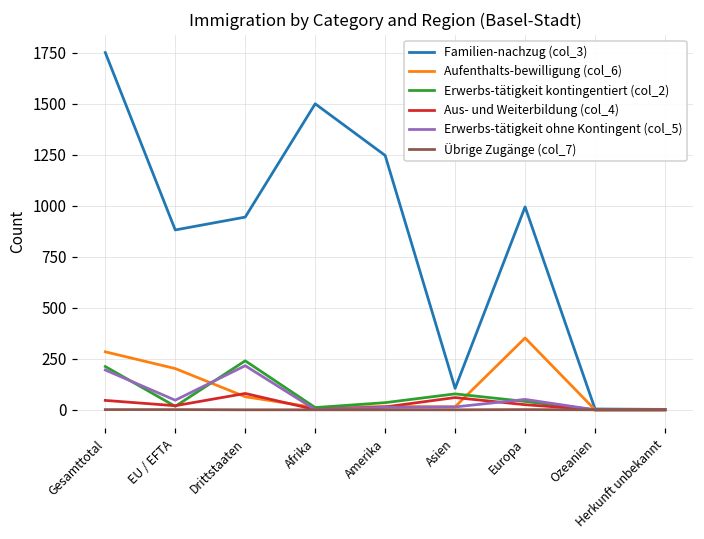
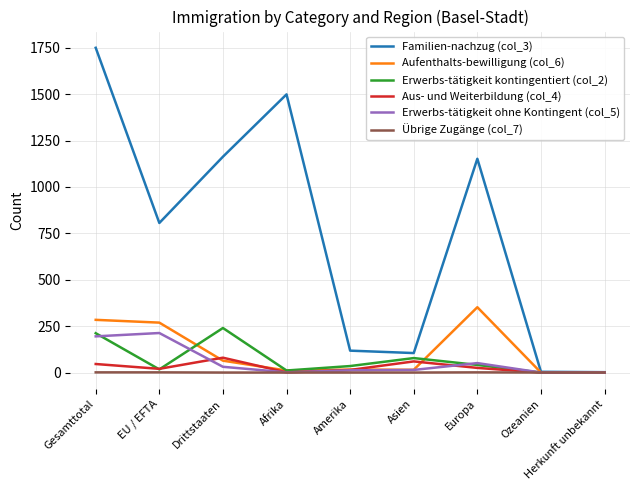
  {
    "Familien-nachzug (col_3)": {
      "Gesamttotal": 1750,
-     "EU / EFTA": 880,
-     "Drittstaaten": 940,
+     "EU / EFTA": 810,
+     "Drittstaaten": 1160,
      "Afrika": 1500,
-     "Amerika": 1250,
+     "Amerika": 120,
      "Asien": 110,
-     "Europa": 990
+     "Europa": 1150
    },
    "Aufenthalts-bewilligung (col_6)": {
      "Gesamttotal": 280,
-     "EU / EFTA": 200,
+     "EU / EFTA": 270,
      "Drittstaaten": 60,
      "Europa": 350
    },
    "Erwerbs-tätigkeit kontingentiert (col_2)": {
      "Gesamttotal": 210,
      "Drittstaaten": 240,
      "Amerika": 40,
      "Asien": 80
    },
    "Aus- und Weiterbildung (col_4)": {
      "Gesamttotal": 50,
      "Drittstaaten": 80,
      "Asien": 60,
      "Europa": 30
    },
    "Erwerbs-tätigkeit ohne Kontingent (col_5)": {
      "Gesamttotal": 200,
-     "EU / EFTA": 50,
-     "Drittstaaten": 220
+     "EU / EFTA": 210,
+     "Drittstaaten": 30
    },
    "Übrige Zugänge (col_7)": {
      "Gesamttotal": 0,
      "EU / EFTA": 0,
      "Drittstaaten": 0,
      "Asien": 0,
      "Europa": 0
    }
  }
